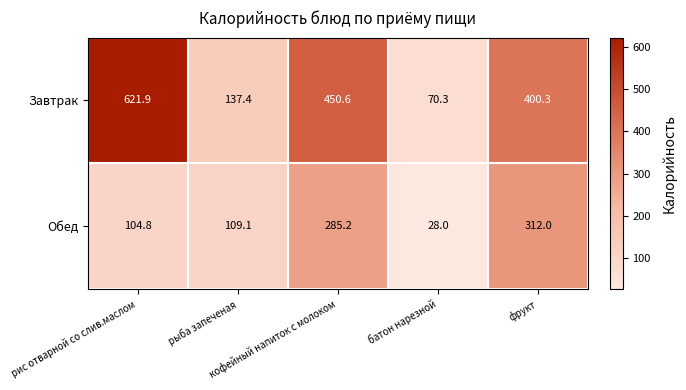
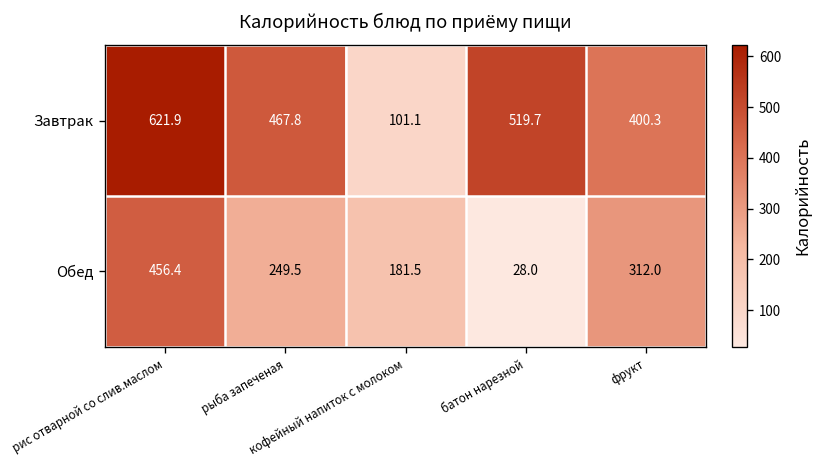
  {
    "Завтрак": {
      "рис отварной со слив.маслом": 621.9,
-     "рыба запеченая": 137.4,
-     "кофейный напиток с молоком": 450.6,
-     "батон нарезной": 70.3,
+     "рыба запеченая": 467.8,
+     "кофейный напиток с молоком": 101.1,
+     "батон нарезной": 519.7,
      "фрукт": 400.3
    },
    "Обед": {
-     "рис отварной со слив.маслом": 104.8,
-     "рыба запеченая": 109.1,
-     "кофейный напиток с молоком": 285.2,
+     "рис отварной со слив.маслом": 456.4,
+     "рыба запеченая": 249.5,
+     "кофейный напиток с молоком": 181.5,
      "батон нарезной": 28.0,
      "фрукт": 312.0
    }
  }
